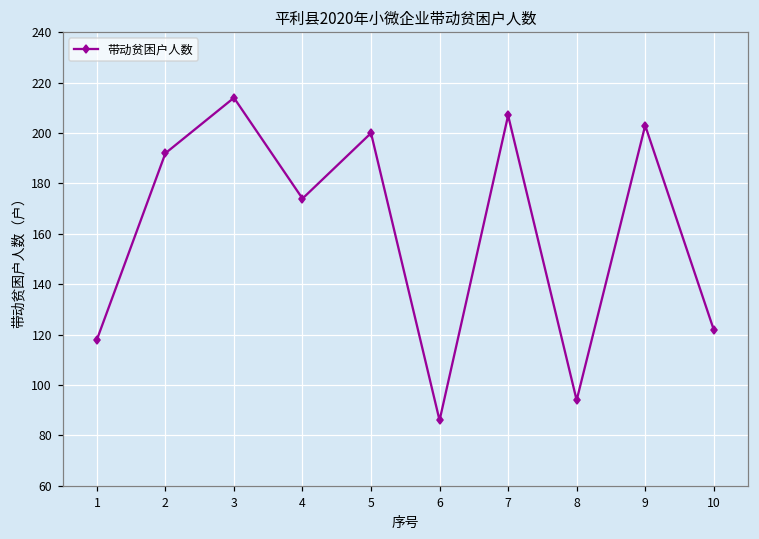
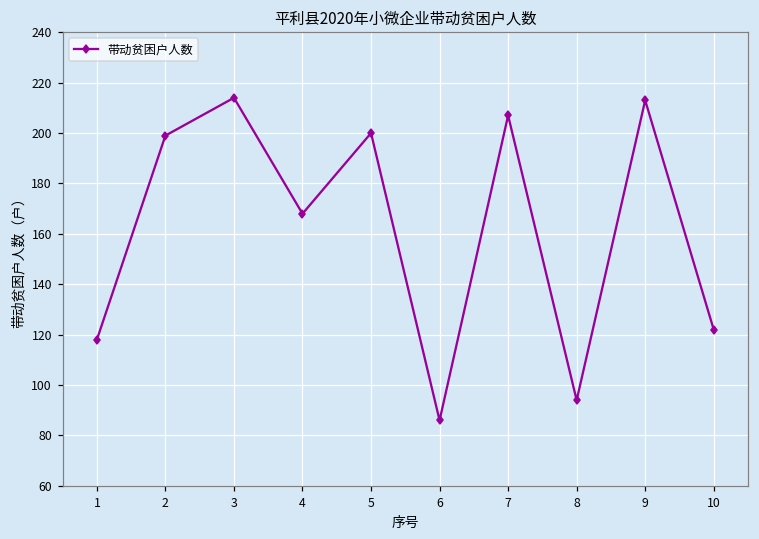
  {
    "1": 118,
-   "2": 192,
+   "2": 199,
    "3": 214,
-   "4": 174,
+   "4": 168,
    "5": 200,
    "6": 86,
    "7": 207,
    "8": 94,
-   "9": 203,
+   "9": 213,
    "10": 122
  }
